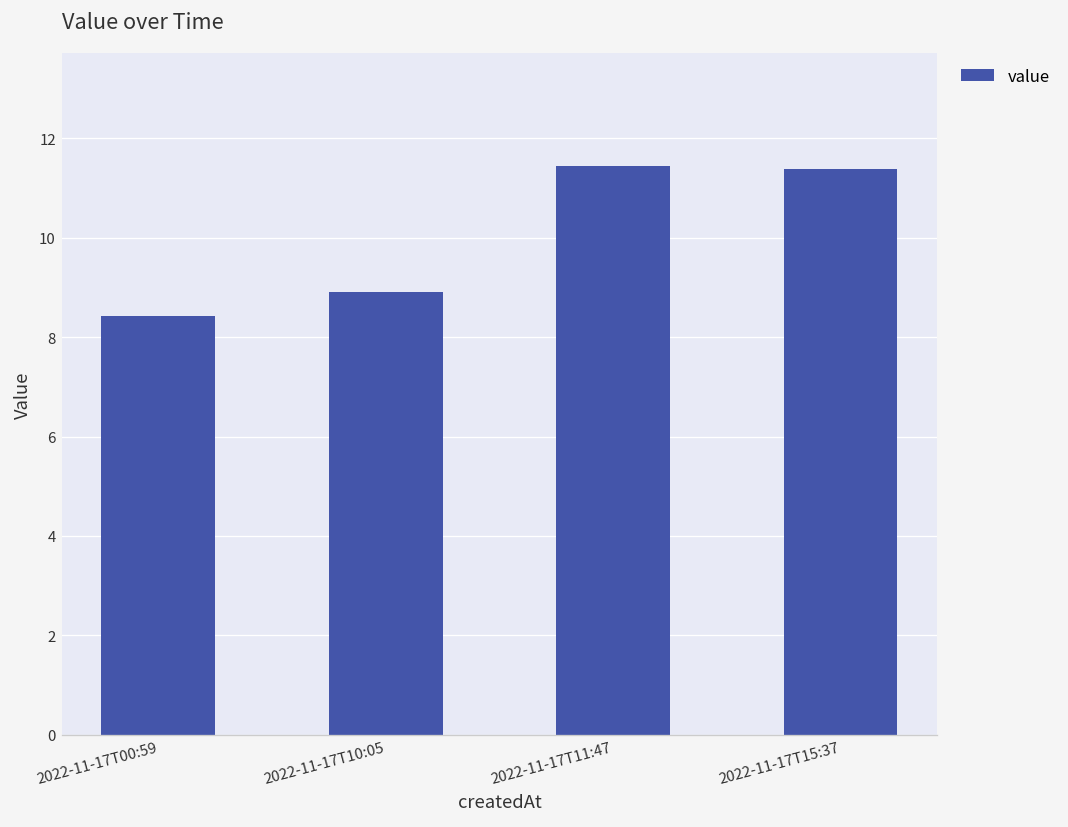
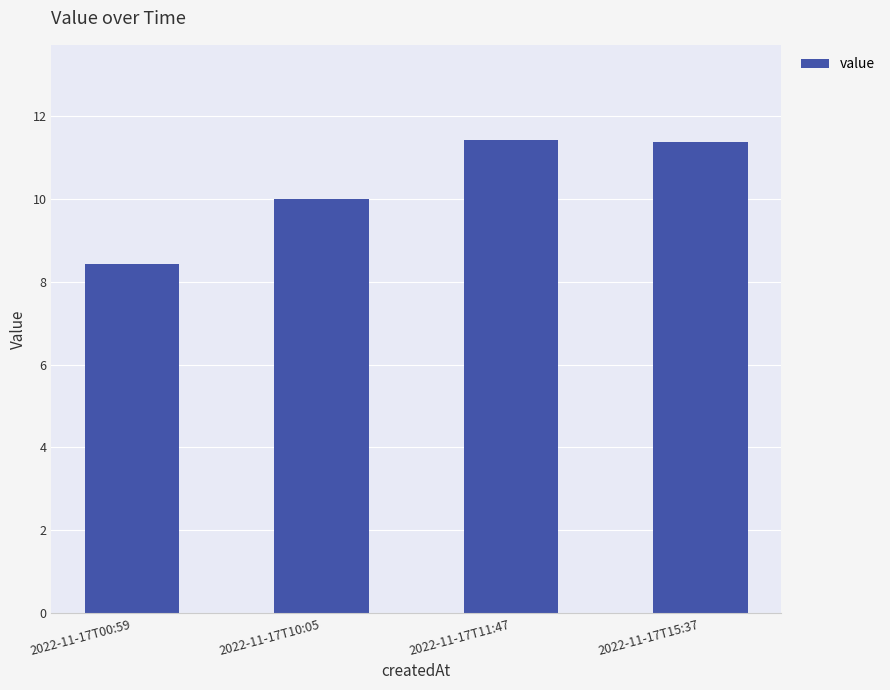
  {
    "2022-11-17T00:59": 8.4,
-   "2022-11-17T10:05": 8.9,
+   "2022-11-17T10:05": 10.0,
    "2022-11-17T11:47": 11.4,
    "2022-11-17T15:37": 11.4
  }
